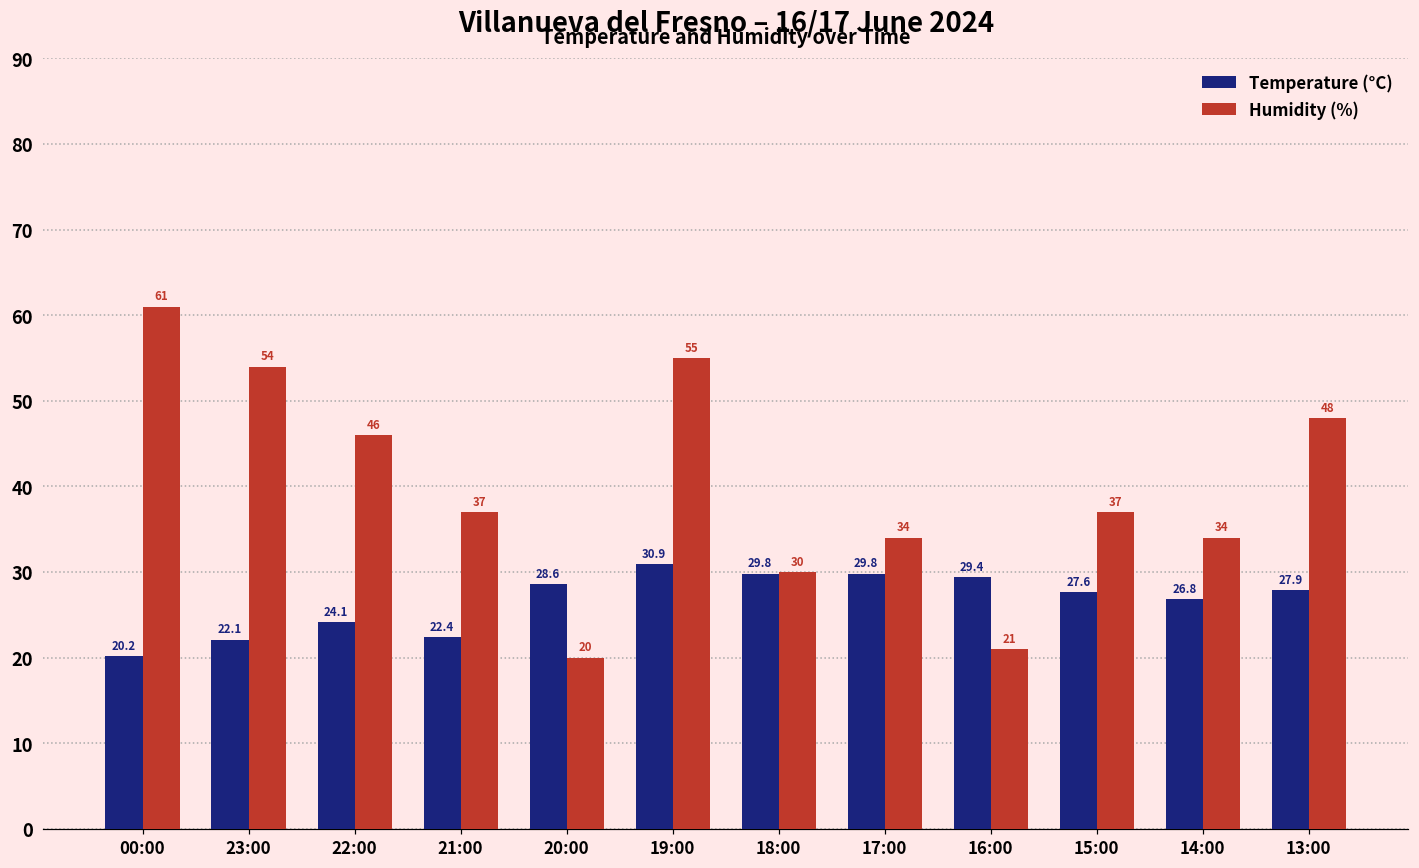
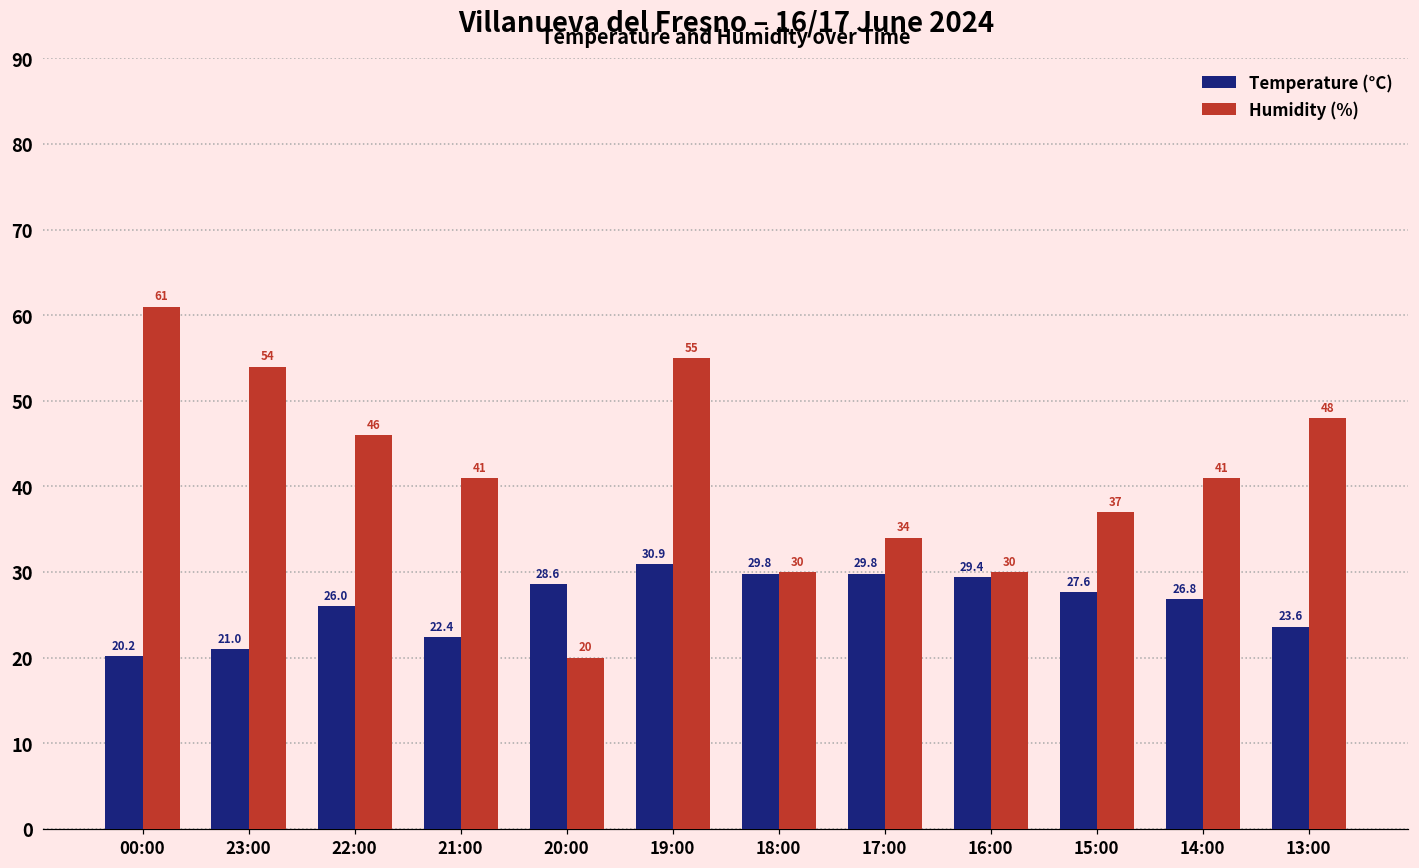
  {
    "Temperature (°C)": {
      "00:00": 20.2,
-     "23:00": 22.1,
-     "22:00": 24.1,
+     "23:00": 21.0,
+     "22:00": 26.0,
      "21:00": 22.4,
      "20:00": 28.6,
      "19:00": 30.9,
      "18:00": 29.8,
      "17:00": 29.8,
      "16:00": 29.4,
      "15:00": 27.6,
      "14:00": 26.8,
-     "13:00": 27.9
+     "13:00": 23.6
    },
    "Humidity (%)": {
      "00:00": 61,
      "23:00": 54,
      "22:00": 46,
-     "21:00": 37,
+     "21:00": 41,
      "20:00": 20,
      "19:00": 55,
      "18:00": 30,
      "17:00": 34,
-     "16:00": 21,
+     "16:00": 30,
      "15:00": 37,
-     "14:00": 34,
+     "14:00": 41,
      "13:00": 48
    }
  }
